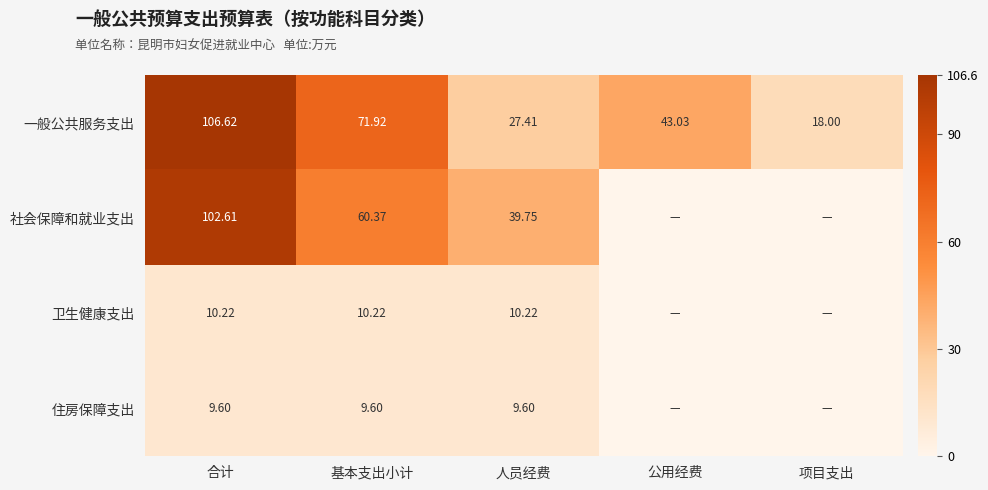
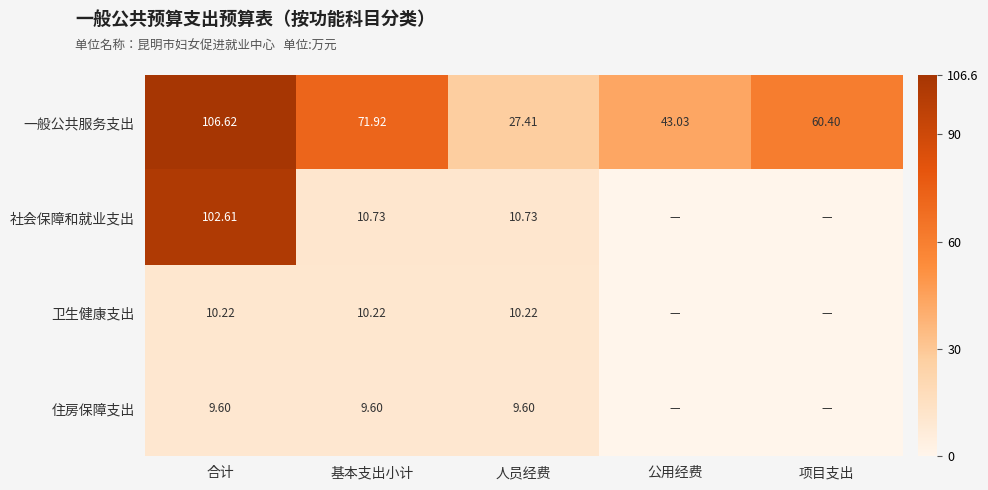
  {
    "一般公共服务支出": {
      "合计": 106.62,
      "基本支出小计": 71.92,
      "人员经费": 27.41,
      "公用经费": 43.03,
-     "项目支出": 18.00
+     "项目支出": 60.40
    },
    "社会保障和就业支出": {
      "合计": 102.61,
-     "基本支出小计": 60.37,
-     "人员经费": 39.75
+     "基本支出小计": 10.73,
+     "人员经费": 10.73
    },
    "卫生健康支出": {
      "合计": 10.22,
      "基本支出小计": 10.22,
      "人员经费": 10.22
    },
    "住房保障支出": {
      "合计": 9.60,
      "基本支出小计": 9.60,
      "人员经费": 9.60
    }
  }
